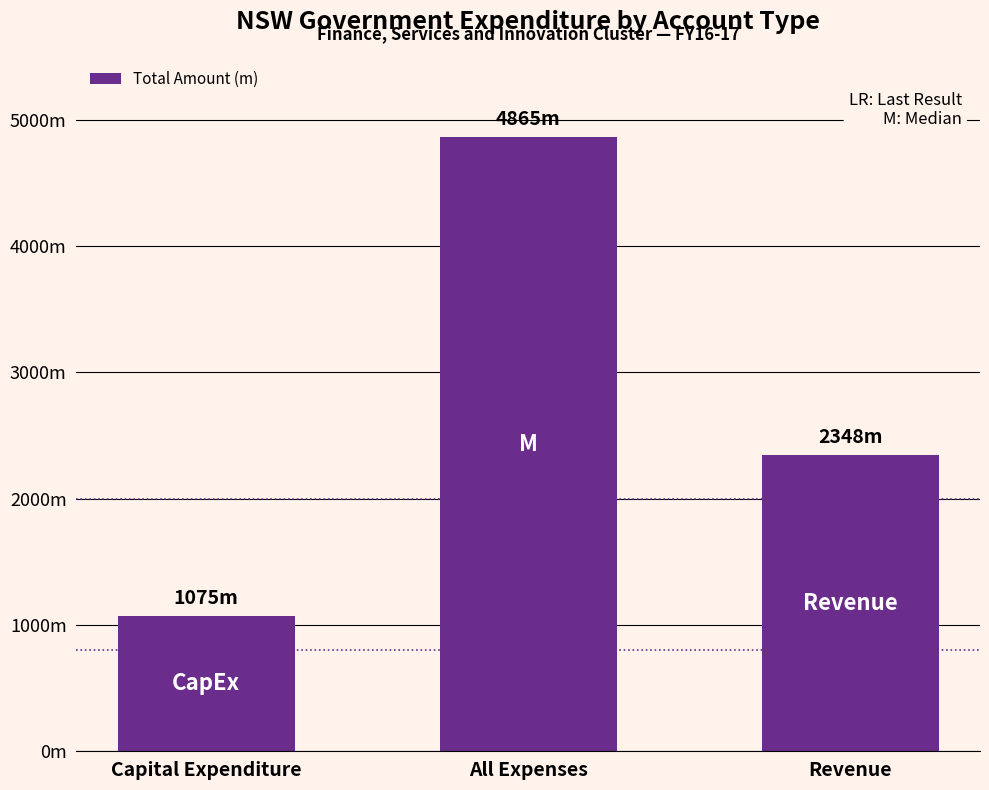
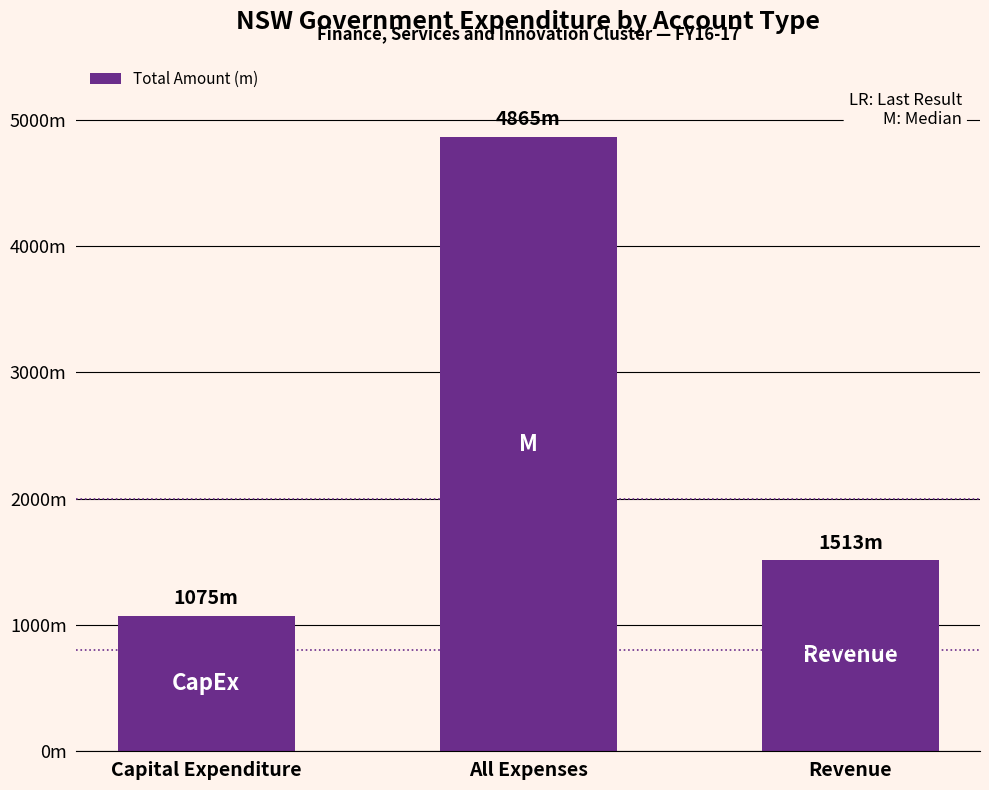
  {
    "Capital Expenditure": "1075m",
    "All Expenses": "4865m",
-   "Revenue": "2348m"
+   "Revenue": "1513m"
  }
